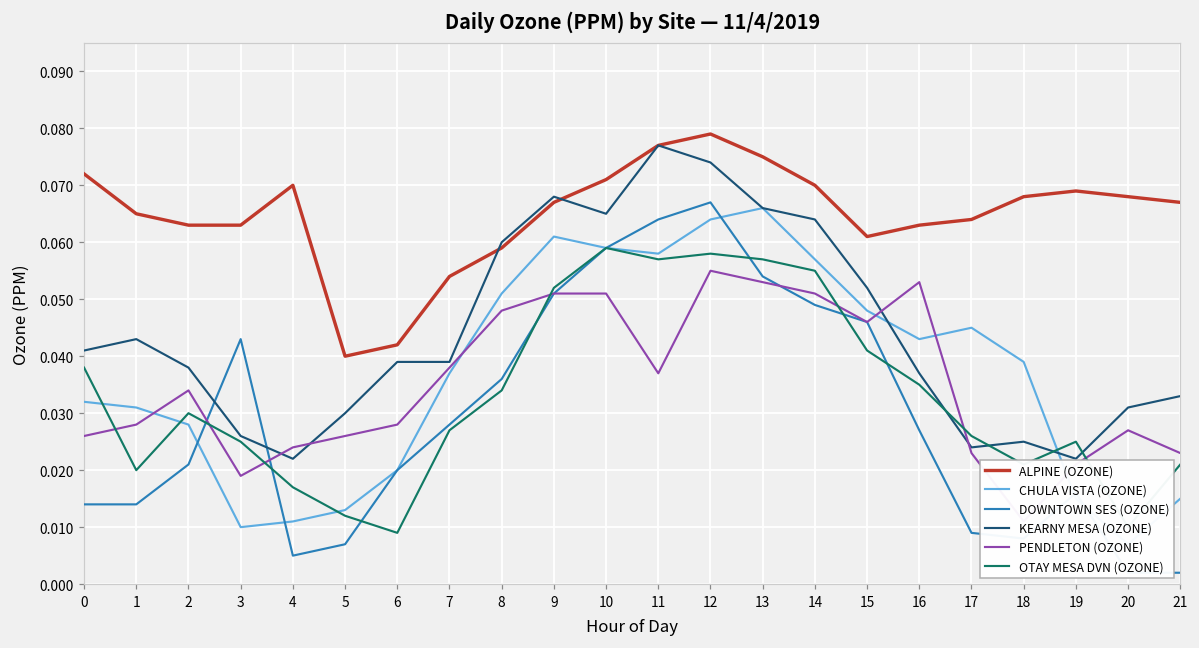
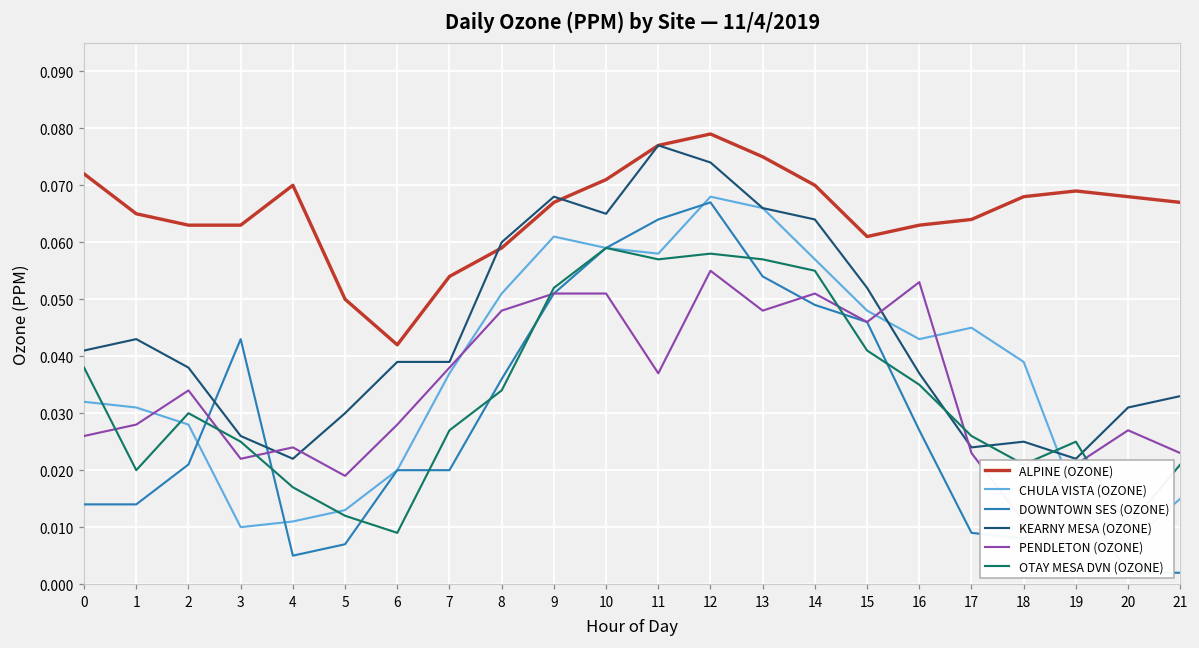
  {
    "ALPINE (OZONE)": {
      "0": 0.072,
      "1": 0.065,
      "2": 0.063,
      "3": 0.063,
      "4": 0.07,
-     "5": 0.04,
+     "5": 0.05,
      "6": 0.042,
      "7": 0.054,
      "8": 0.059,
      "9": 0.067,
      "10": 0.071,
      "12": 0.079,
      "13": 0.075,
      "14": 0.07,
      "15": 0.061,
      "16": 0.063,
      "17": 0.064,
      "18": 0.068,
      "19": 0.069,
      "20": 0.068,
      "21": 0.067
    },
    "CHULA VISTA (OZONE)": {
      "0": 0.032,
      "1": 0.031,
      "2": 0.028,
      "3": 0.010,
      "4": 0.011,
      "5": 0.013,
      "7": 0.037,
      "8": 0.051,
      "9": 0.061,
      "11": 0.058,
-     "12": 0.064,
+     "12": 0.068,
      "14": 0.057,
      "15": 0.048,
      "16": 0.043,
      "17": 0.045,
      "18": 0.039,
      "21": 0.015
    },
    "DOWNTOWN SES (OZONE)": {
      "0": 0.014,
      "1": 0.014,
      "2": 0.021,
      "3": 0.043,
      "4": 0.005,
      "5": 0.007,
-     "7": 0.028,
+     "7": 0.020,
      "8": 0.036,
      "11": 0.064,
      "12": 0.067,
      "13": 0.054,
      "14": 0.049,
      "16": 0.027,
      "17": 0.009,
      "21": 0.002
    },
    "PENDLETON (OZONE)": {
      "0": 0.026,
      "1": 0.028,
      "2": 0.034,
-     "3": 0.019,
+     "3": 0.022,
      "4": 0.024,
-     "5": 0.026,
+     "5": 0.019,
      "6": 0.028,
      "7": 0.038,
      "8": 0.048,
      "10": 0.051,
      "11": 0.037,
      "12": 0.055,
-     "13": 0.053,
+     "13": 0.048,
      "14": 0.051,
      "16": 0.053,
      "17": 0.023,
      "19": 0.021,
      "20": 0.027,
      "21": 0.023
    }
  }
